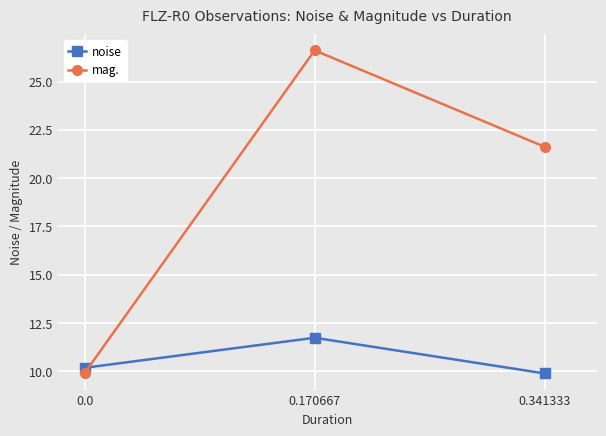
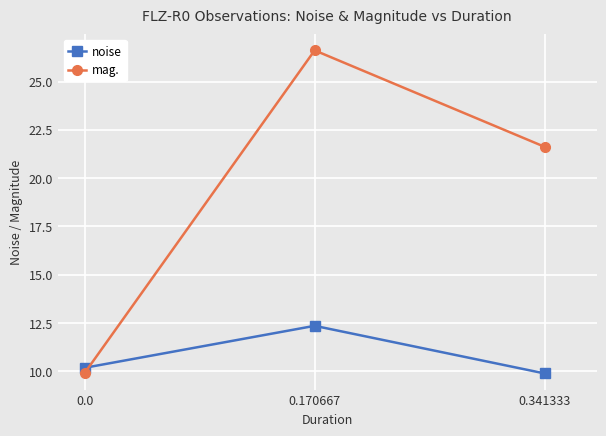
  {
    "noise": {
      "0.0": 10.2,
-     "0.170667": 11.7,
+     "0.170667": 12.3,
      "0.341333": 9.9
    },
    "mag.": {
      "0.0": 9.9,
      "0.170667": 26.6,
      "0.341333": 21.6
    }
  }
